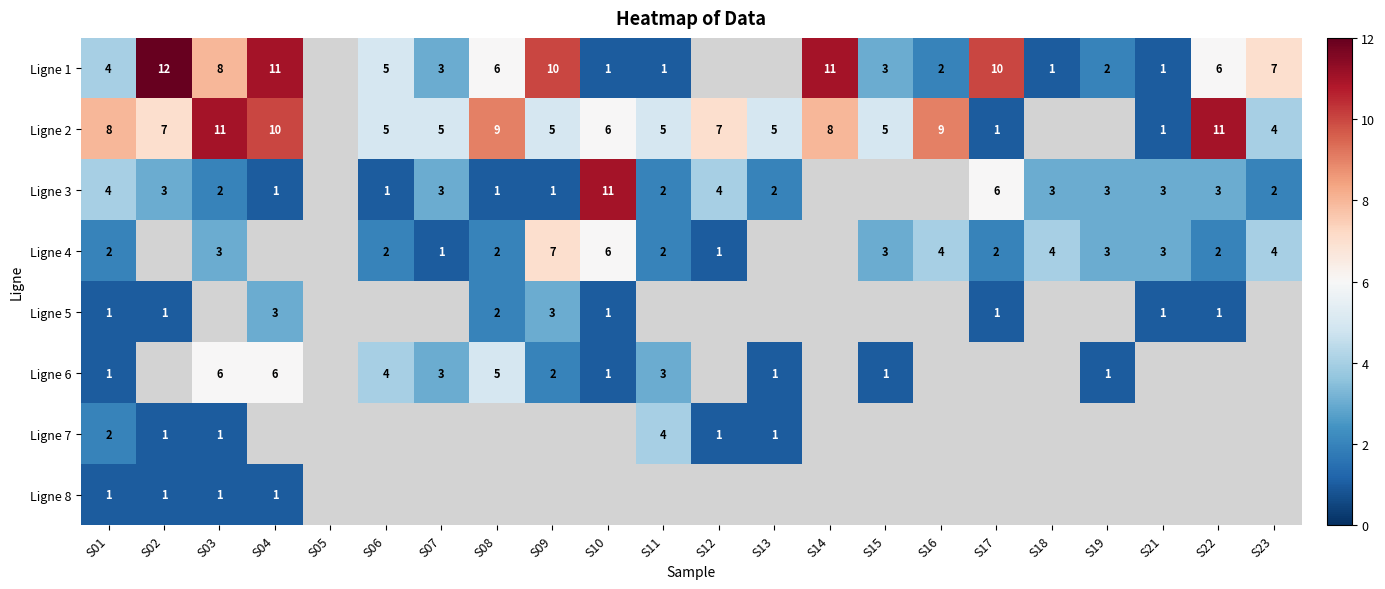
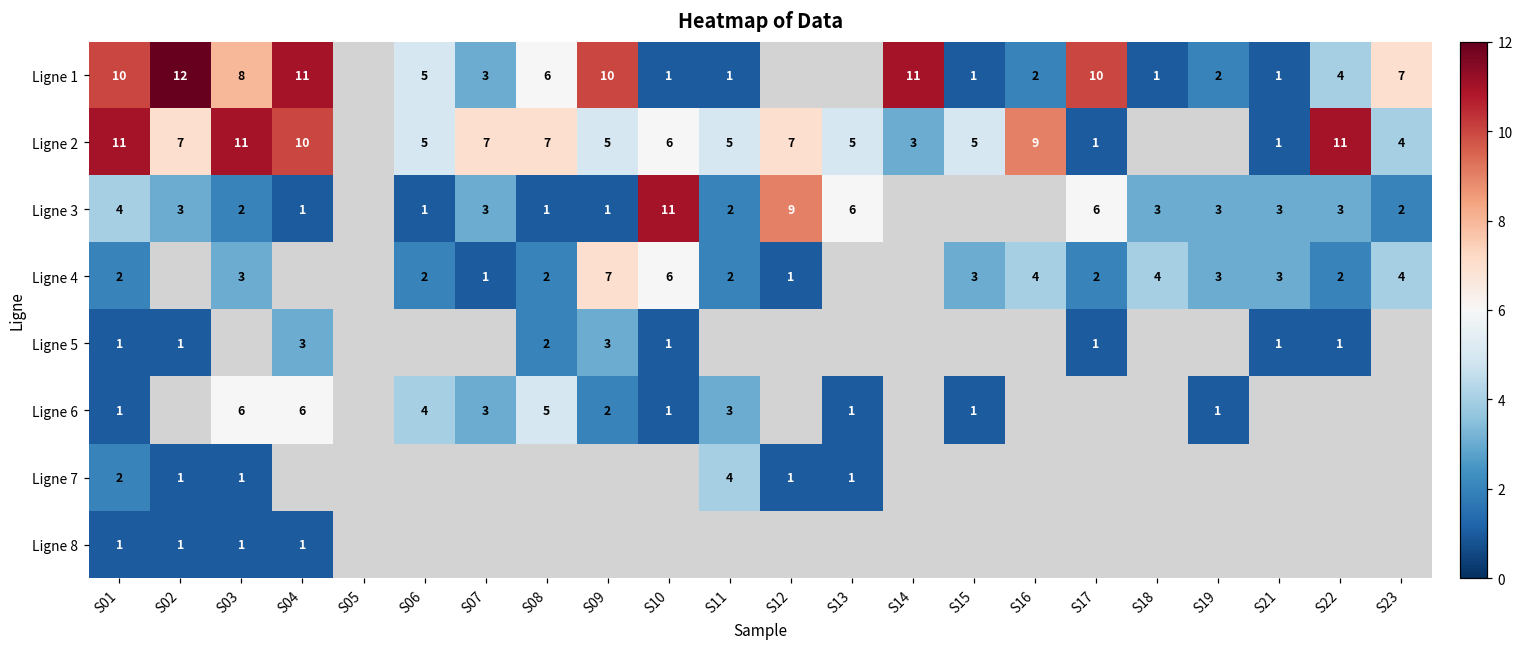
  {
    "Ligne 1": {
-     "S01": 4,
+     "S01": 10,
      "S02": 12,
      "S03": 8,
      "S04": 11,
      "S06": 5,
      "S07": 3,
      "S08": 6,
      "S09": 10,
      "S10": 1,
      "S11": 1,
      "S14": 11,
-     "S15": 3,
+     "S15": 1,
      "S16": 2,
      "S17": 10,
      "S18": 1,
      "S19": 2,
      "S21": 1,
-     "S22": 6,
+     "S22": 4,
      "S23": 7
    },
    "Ligne 2": {
-     "S01": 8,
+     "S01": 11,
      "S02": 7,
      "S03": 11,
      "S04": 10,
      "S06": 5,
-     "S07": 5,
-     "S08": 9,
+     "S07": 7,
+     "S08": 7,
      "S09": 5,
      "S10": 6,
      "S11": 5,
      "S12": 7,
      "S13": 5,
-     "S14": 8,
+     "S14": 3,
      "S15": 5,
      "S16": 9,
      "S17": 1,
      "S21": 1,
      "S22": 11,
      "S23": 4
    },
    "Ligne 3": {
      "S01": 4,
      "S02": 3,
      "S03": 2,
      "S04": 1,
      "S06": 1,
      "S07": 3,
      "S08": 1,
      "S09": 1,
      "S10": 11,
      "S11": 2,
-     "S12": 4,
-     "S13": 2,
+     "S12": 9,
+     "S13": 6,
      "S17": 6,
      "S18": 3,
      "S19": 3,
      "S21": 3,
      "S22": 3,
      "S23": 2
    },
    "Ligne 4": {
      "S01": 2,
      "S03": 3,
      "S06": 2,
      "S07": 1,
      "S08": 2,
      "S09": 7,
      "S10": 6,
      "S11": 2,
      "S12": 1,
      "S15": 3,
      "S16": 4,
      "S17": 2,
      "S18": 4,
      "S19": 3,
      "S21": 3,
      "S22": 2,
      "S23": 4
    },
    "Ligne 5": {
      "S01": 1,
      "S02": 1,
      "S04": 3,
      "S08": 2,
      "S09": 3,
      "S10": 1,
      "S17": 1,
      "S21": 1,
      "S22": 1
    },
    "Ligne 6": {
      "S01": 1,
      "S03": 6,
      "S04": 6,
      "S06": 4,
      "S07": 3,
      "S08": 5,
      "S09": 2,
      "S10": 1,
      "S11": 3,
      "S13": 1,
      "S15": 1,
      "S19": 1
    },
    "Ligne 7": {
      "S01": 2,
      "S02": 1,
      "S03": 1,
      "S11": 4,
      "S12": 1,
      "S13": 1
    },
    "Ligne 8": {
      "S01": 1,
      "S02": 1,
      "S03": 1,
      "S04": 1
    }
  }
